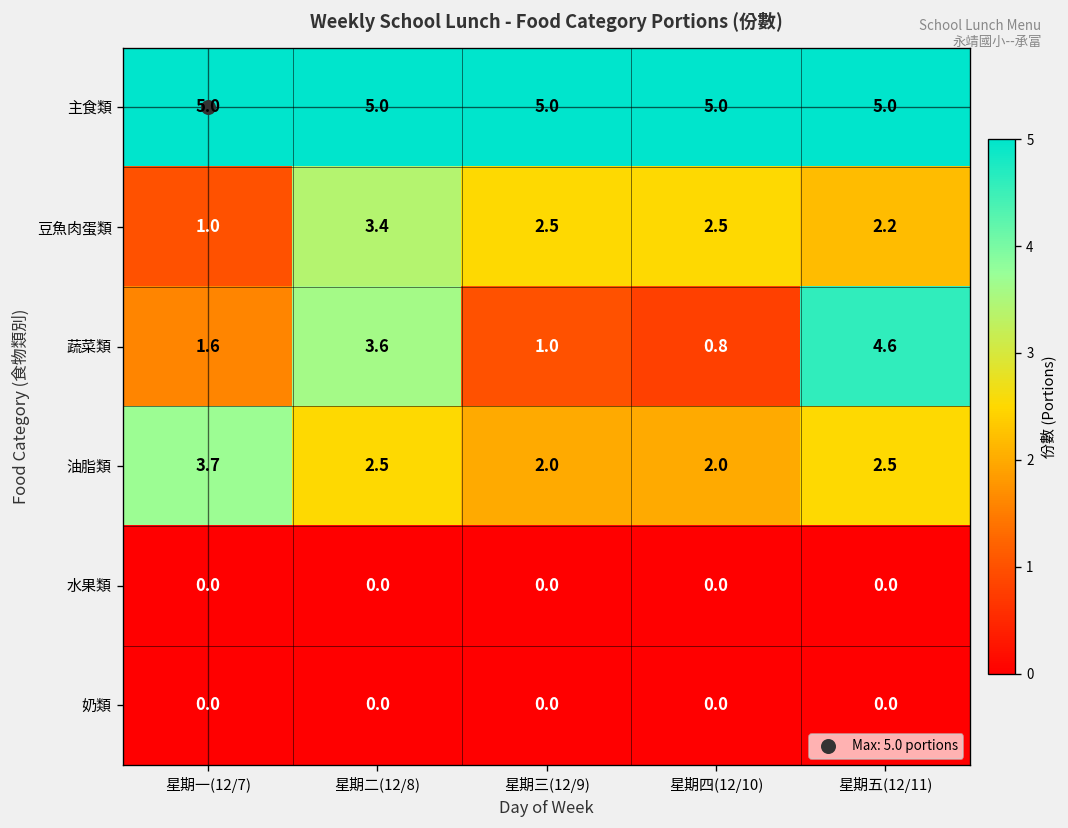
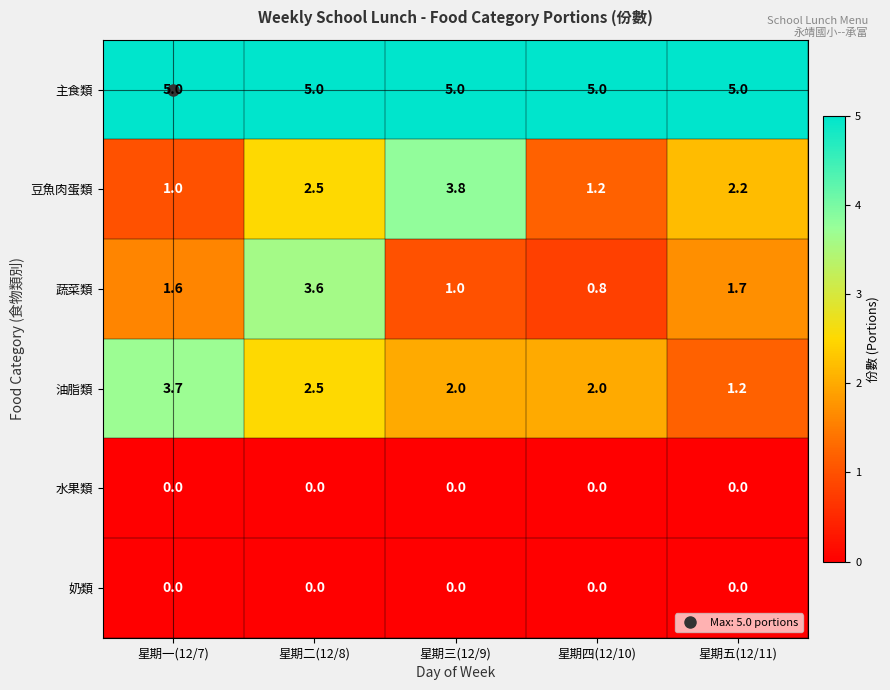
  {
    "主食類": {
      "星期二(12/8)": 5.0,
      "星期三(12/9)": 5.0,
      "星期四(12/10)": 5.0,
      "星期五(12/11)": 5.0
    },
    "豆魚肉蛋類": {
      "星期一(12/7)": 1.0,
-     "星期二(12/8)": 3.4,
-     "星期三(12/9)": 2.5,
-     "星期四(12/10)": 2.5,
+     "星期二(12/8)": 2.5,
+     "星期三(12/9)": 3.8,
+     "星期四(12/10)": 1.2,
      "星期五(12/11)": 2.2
    },
    "蔬菜類": {
      "星期一(12/7)": 1.6,
      "星期二(12/8)": 3.6,
      "星期三(12/9)": 1.0,
      "星期四(12/10)": 0.8,
-     "星期五(12/11)": 4.6
+     "星期五(12/11)": 1.7
    },
    "油脂類": {
      "星期一(12/7)": 3.7,
      "星期二(12/8)": 2.5,
      "星期三(12/9)": 2.0,
      "星期四(12/10)": 2.0,
-     "星期五(12/11)": 2.5
+     "星期五(12/11)": 1.2
    },
    "水果類": {
      "星期一(12/7)": 0.0,
      "星期二(12/8)": 0.0,
      "星期三(12/9)": 0.0,
      "星期四(12/10)": 0.0,
      "星期五(12/11)": 0.0
    },
    "奶類": {
      "星期一(12/7)": 0.0,
      "星期二(12/8)": 0.0,
      "星期三(12/9)": 0.0,
      "星期四(12/10)": 0.0,
      "星期五(12/11)": 0.0
    }
  }
